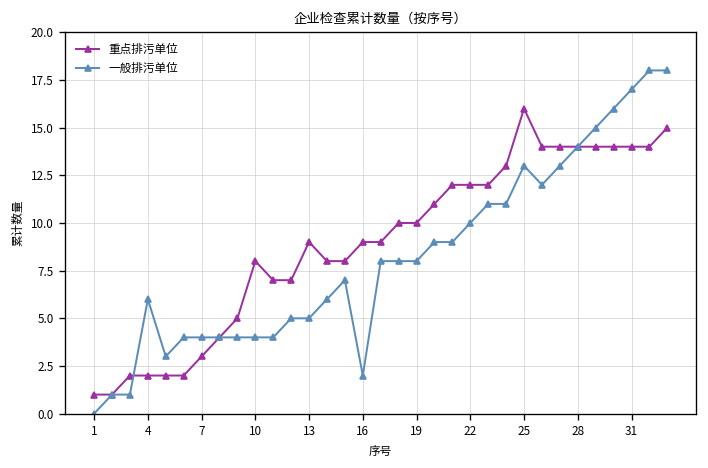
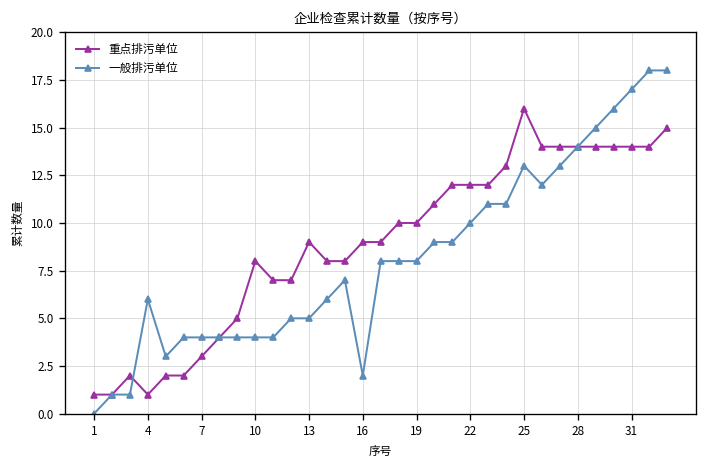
  {
    "重点排污单位": {
      "1": 1,
-     "4": 2,
+     "4": 1,
      "7": 3,
      "10": 8,
      "13": 9,
      "16": 9,
      "19": 10,
      "22": 12,
      "25": 16,
      "31": 14
    },
    "一般排污单位": {
      "1": 0,
      "4": 6,
      "7": 4,
      "10": 4,
      "13": 5,
      "16": 2,
      "19": 8,
      "22": 10,
      "25": 13,
      "31": 17
    }
  }
